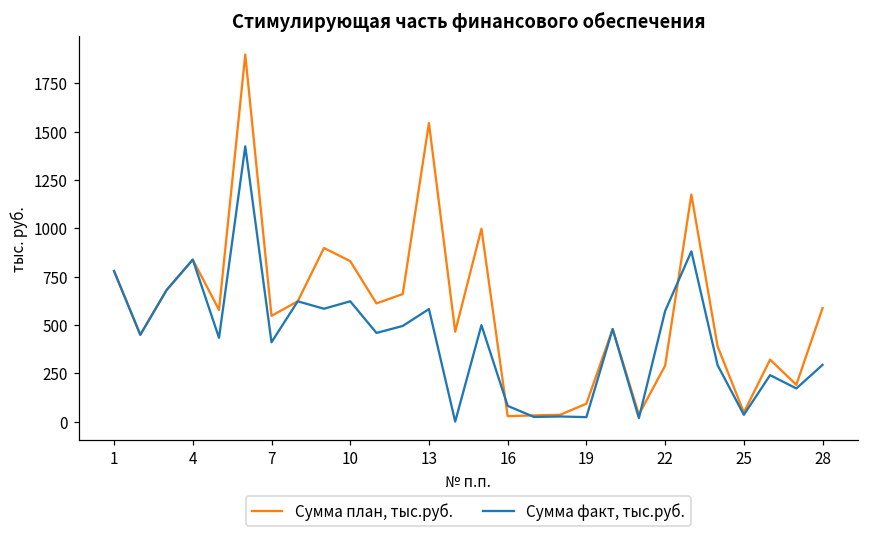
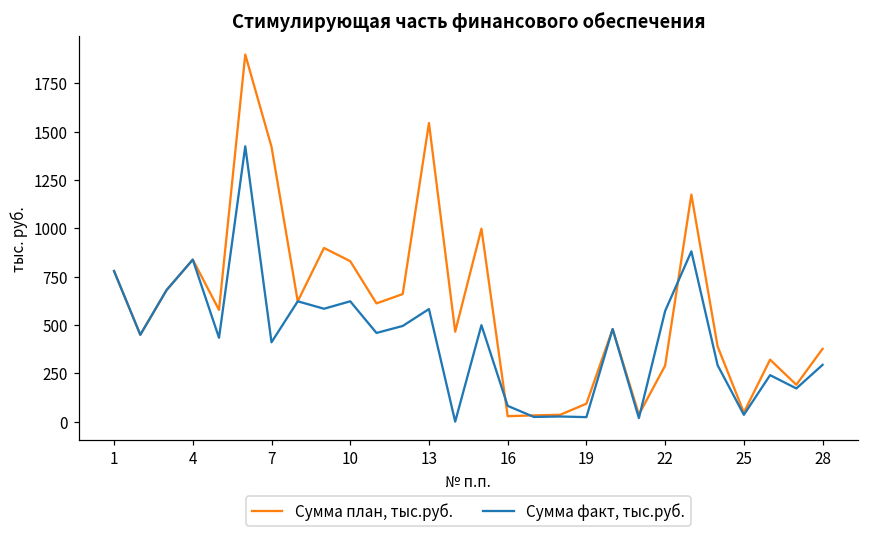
  {
    "Сумма план, тыс.руб.": {
-     "7": 550,
+     "7": 1420,
      "10": 830,
      "13": 1540,
      "16": 30,
      "19": 90,
      "22": 290,
-     "28": 590
+     "28": 380
    },
    "Сумма факт, тыс.руб.": {
      "7": 410,
      "10": 620,
      "13": 580,
      "16": 80,
      "19": 20,
      "22": 570,
      "28": 290
    }
  }
